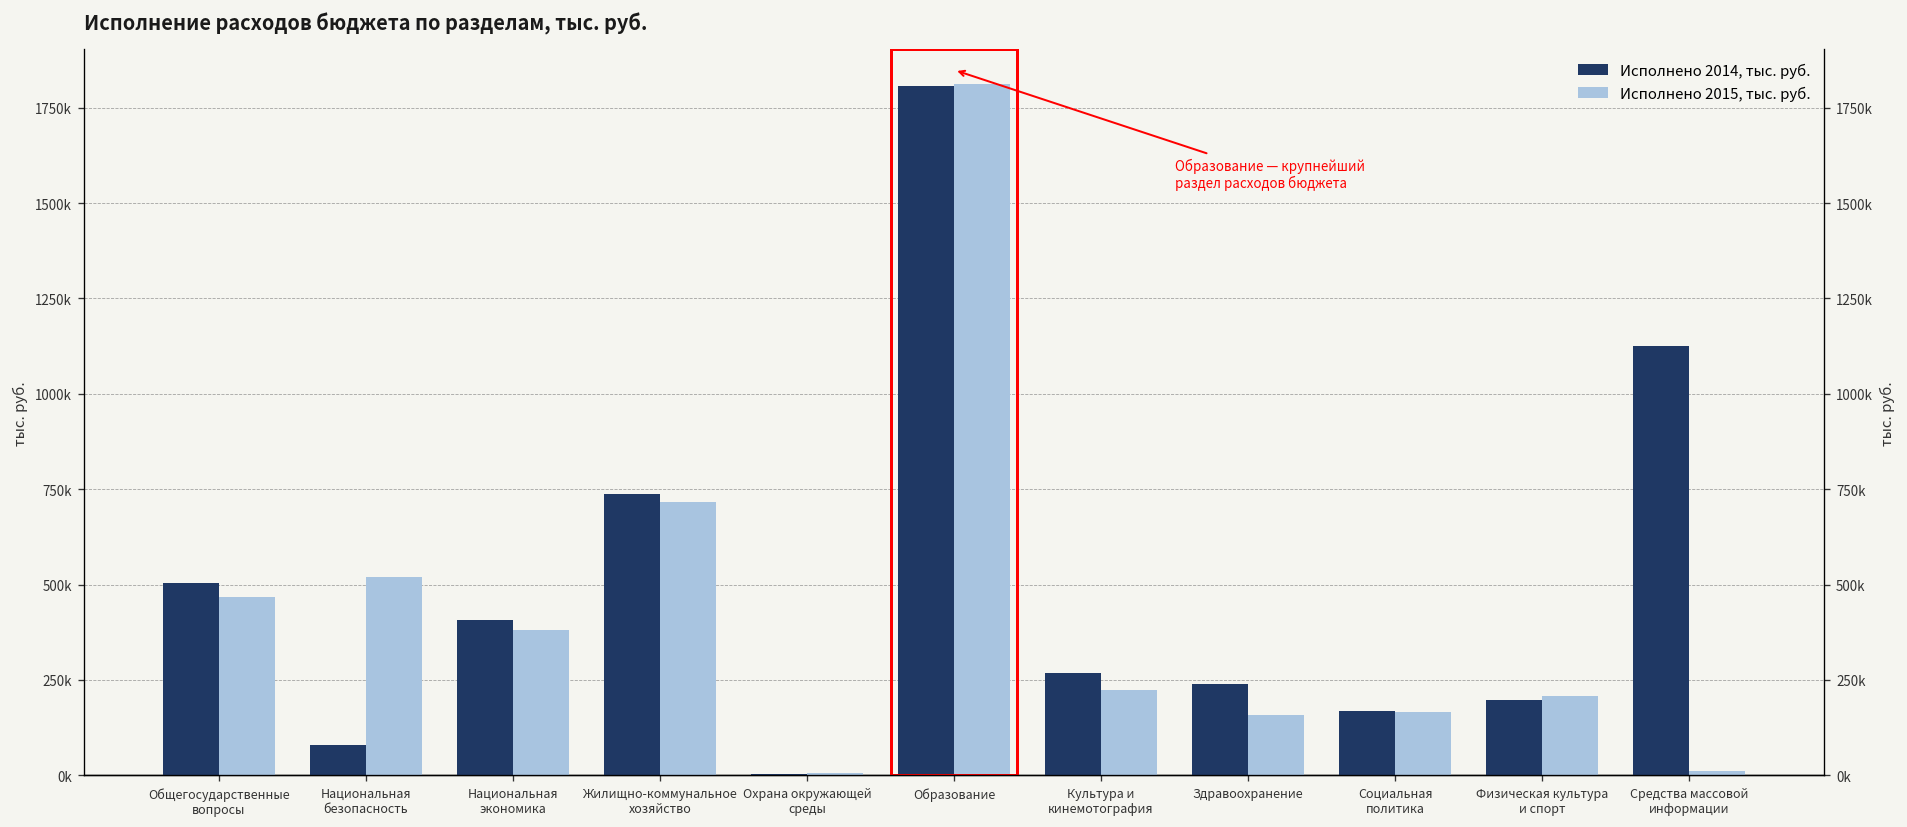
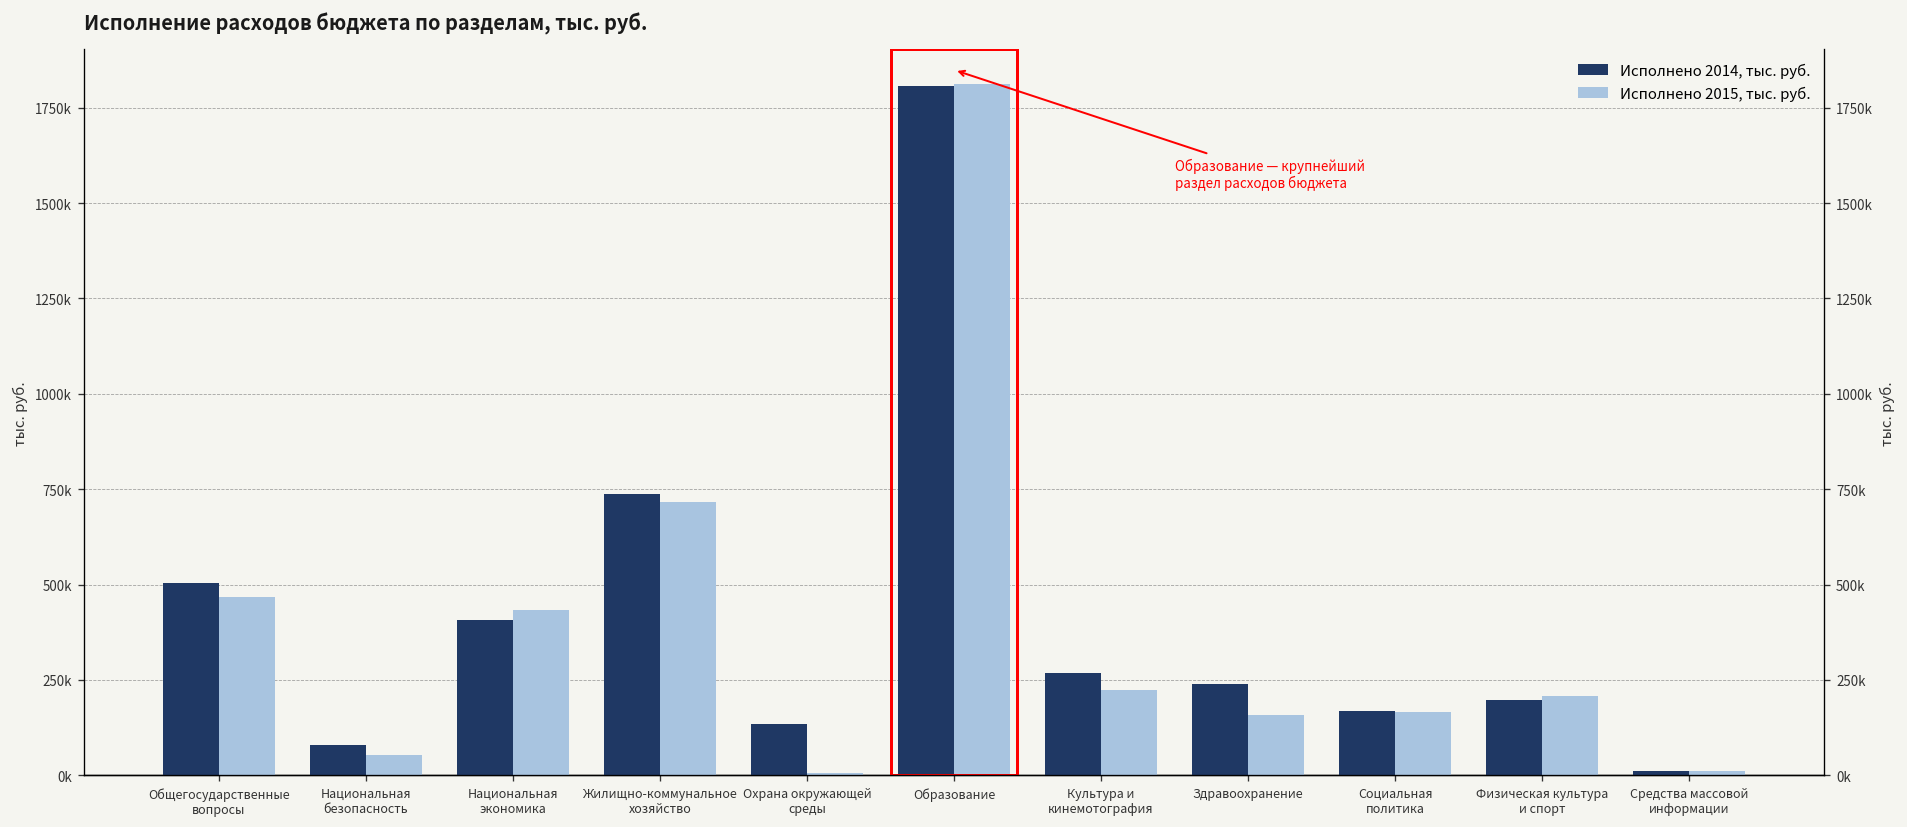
  {
    "Исполнено 2014, тыс. руб.": {
      "Общегосударственные вопросы": 500000,
      "Национальная безопасность": 80000,
      "Национальная экономика": 410000,
      "Жилищно-коммунальное хозяйство": 740000,
-     "Охрана окружающей среды": 0,
+     "Охрана окружающей среды": 130000,
      "Образование": 1810000,
      "Культура и кинемотография": 270000,
      "Здравоохранение": 240000,
      "Социальная политика": 170000,
      "Физическая культура и спорт": 200000,
-     "Средства массовой информации": 1120000
+     "Средства массовой информации": 10000
    },
    "Исполнено 2015, тыс. руб.": {
      "Общегосударственные вопросы": 470000,
-     "Национальная безопасность": 520000,
-     "Национальная экономика": 380000,
+     "Национальная безопасность": 50000,
+     "Национальная экономика": 430000,
      "Жилищно-коммунальное хозяйство": 720000,
      "Образование": 1810000,
      "Культура и кинемотография": 220000,
      "Здравоохранение": 160000,
      "Социальная политика": 170000,
      "Физическая культура и спорт": 210000,
      "Средства массовой информации": 10000
    }
  }
